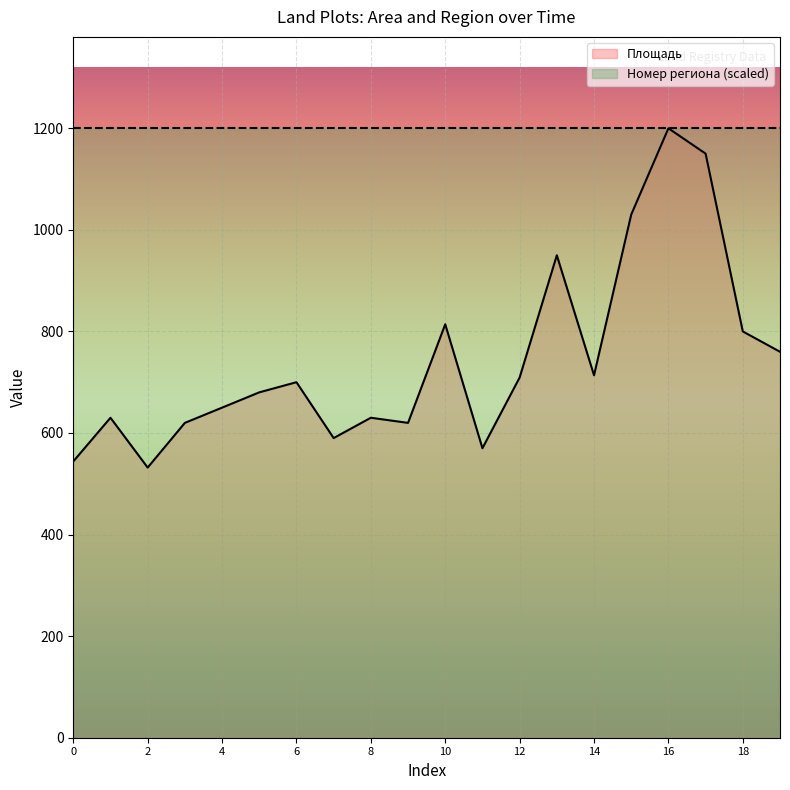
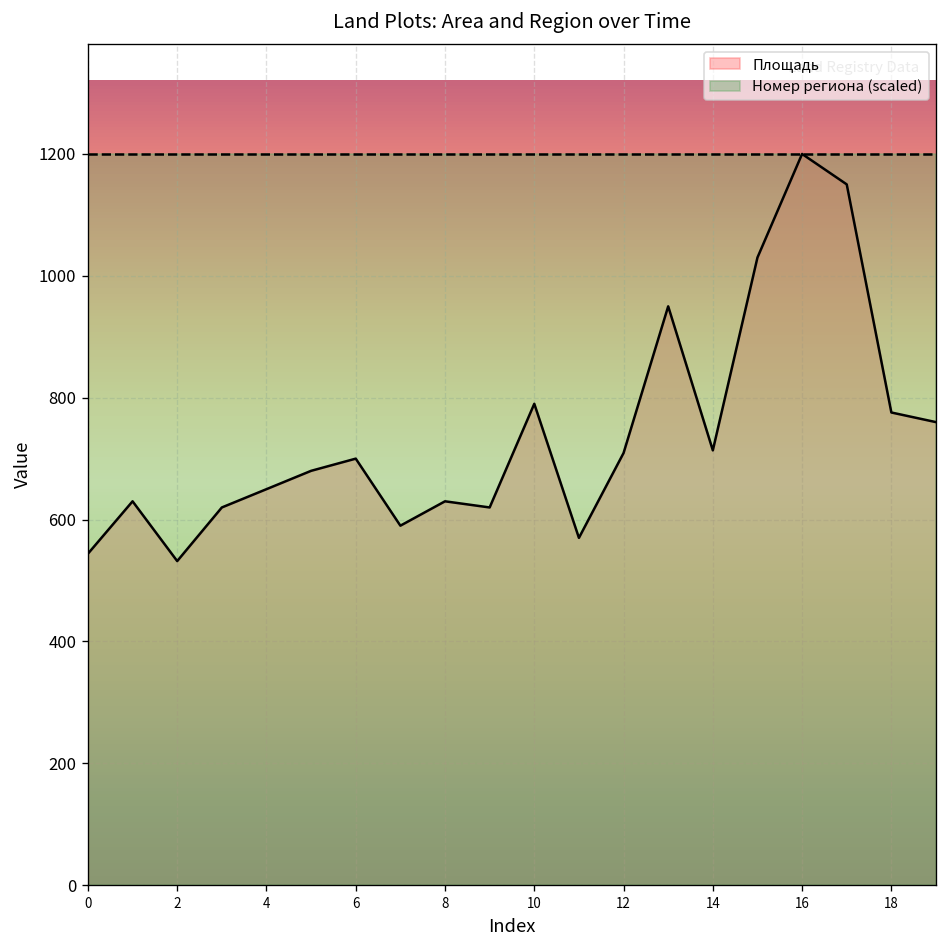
  {
    "Площадь": {
      "0": 540,
      "2": 530,
      "4": 650,
      "6": 700,
      "8": 630,
-     "10": 810,
+     "10": 790,
      "12": 710,
      "14": 710,
-     "18": 800
+     "18": 780
    },
    "Номер региона (scaled)": {
      "0": 1200,
      "2": 1200,
      "4": 1200,
      "6": 1200,
      "8": 1200,
      "10": 1200,
      "12": 1200,
      "14": 1200,
      "18": 1200
    }
  }
